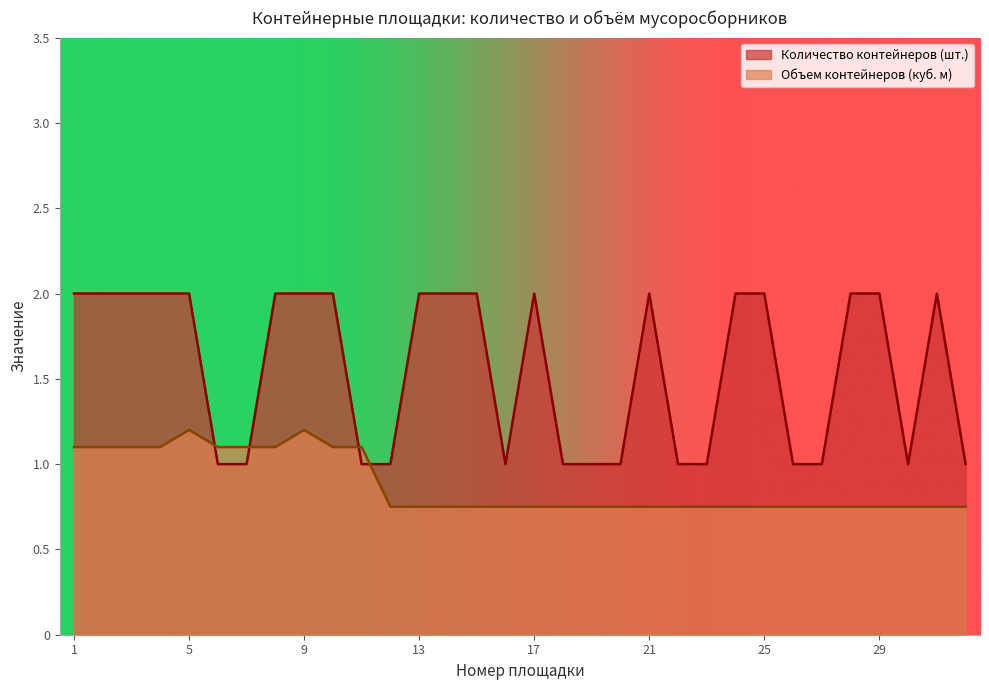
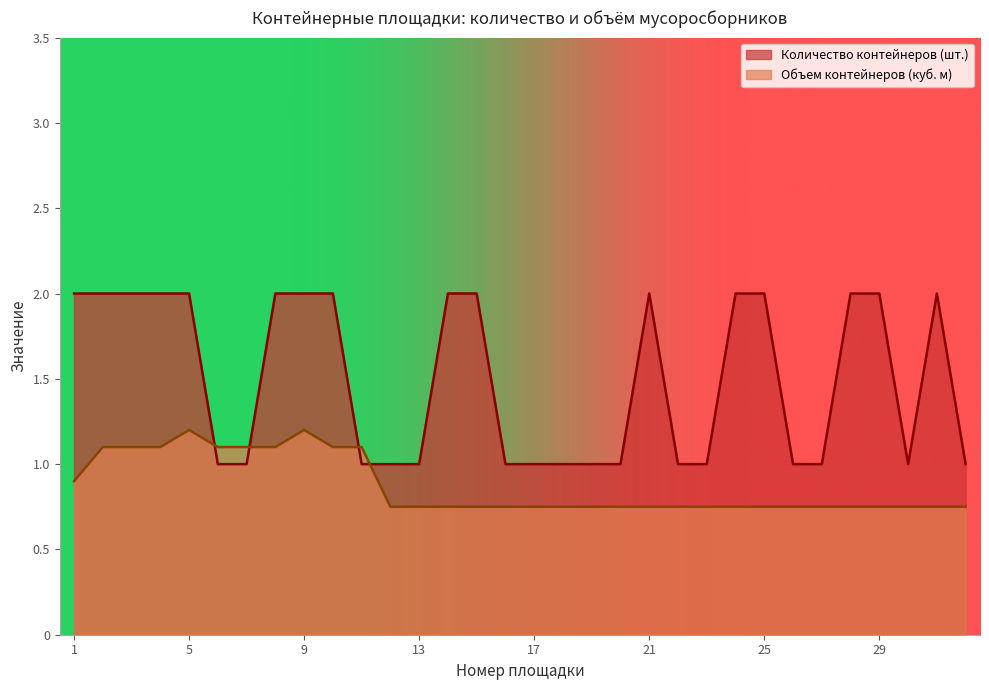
  {
    "Количество контейнеров (шт.)": {
      "1": 2,
      "5": 2,
      "9": 2,
-     "13": 2,
-     "17": 2,
+     "13": 1,
+     "17": 1,
      "21": 2,
      "25": 2,
      "29": 2
    },
    "Объем контейнеров (куб. м)": {
-     "1": 1.1,
+     "1": 0.9,
      "5": 1.2,
      "9": 1.2,
      "13": 0.75,
      "17": 0.75,
      "21": 0.75,
      "25": 0.75,
      "29": 0.75
    }
  }
